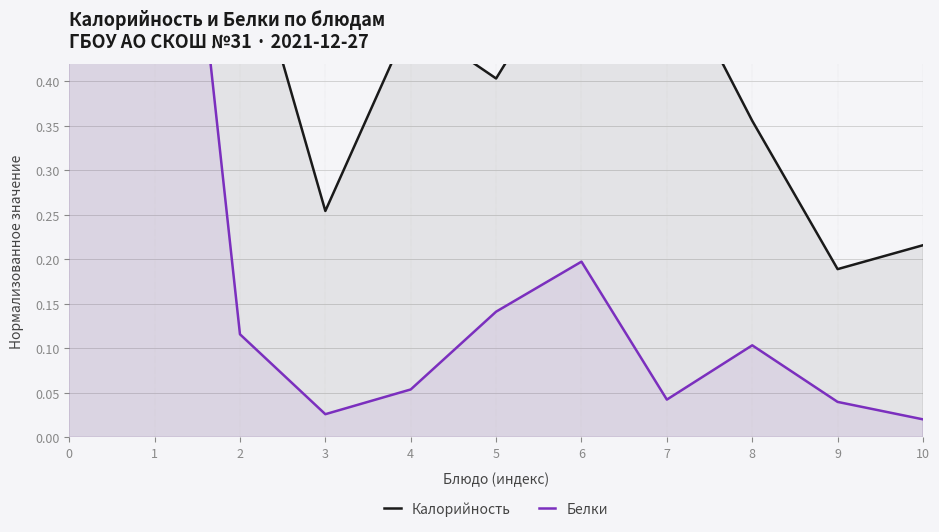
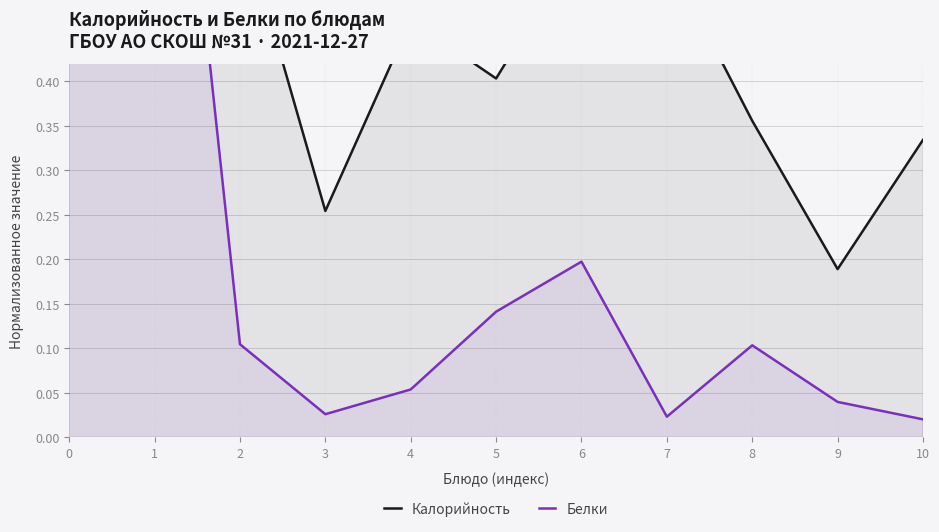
  {
    "Калорийность": {
      "3": 0.25,
      "5": 0.40,
      "8": 0.36,
      "9": 0.19,
-     "10": 0.22
+     "10": 0.33
    },
    "Белки": {
-     "2": 0.12,
+     "2": 0.10,
      "3": 0.03,
      "4": 0.05,
      "5": 0.14,
      "6": 0.20,
-     "7": 0.04,
+     "7": 0.02,
      "8": 0.10,
      "9": 0.04,
      "10": 0.02
    }
  }
